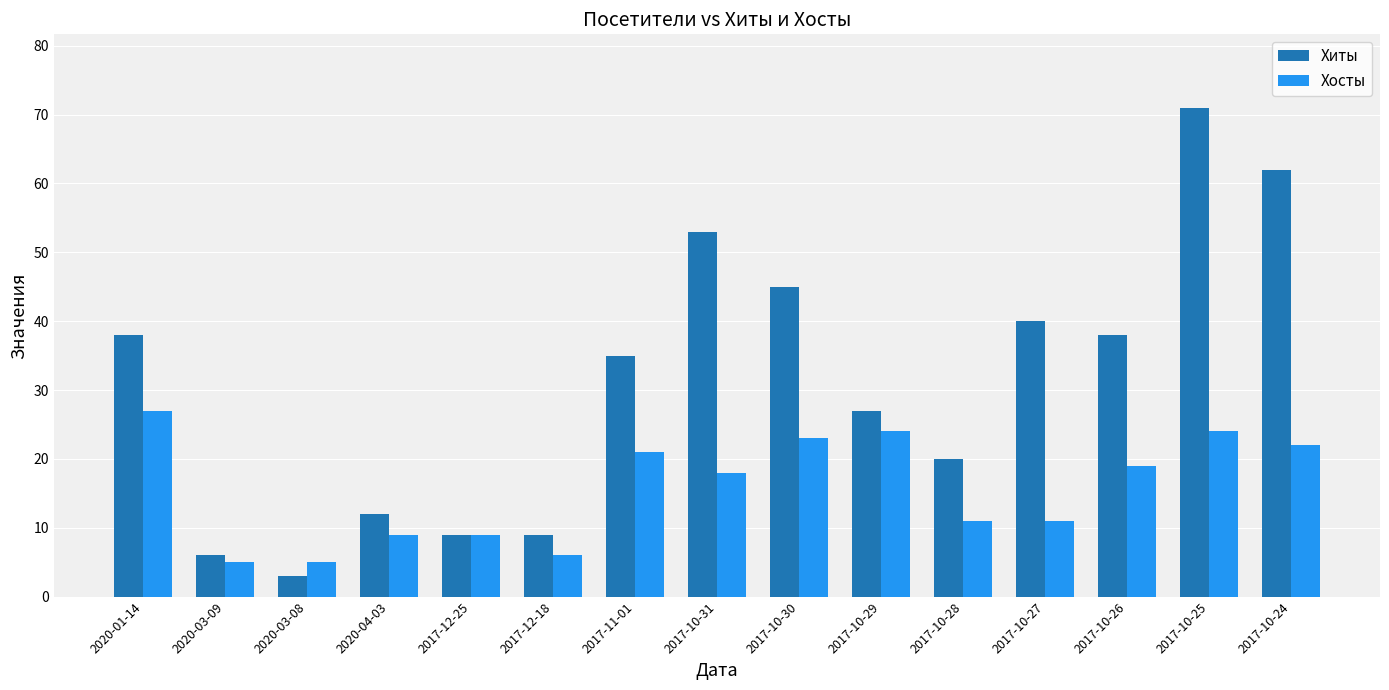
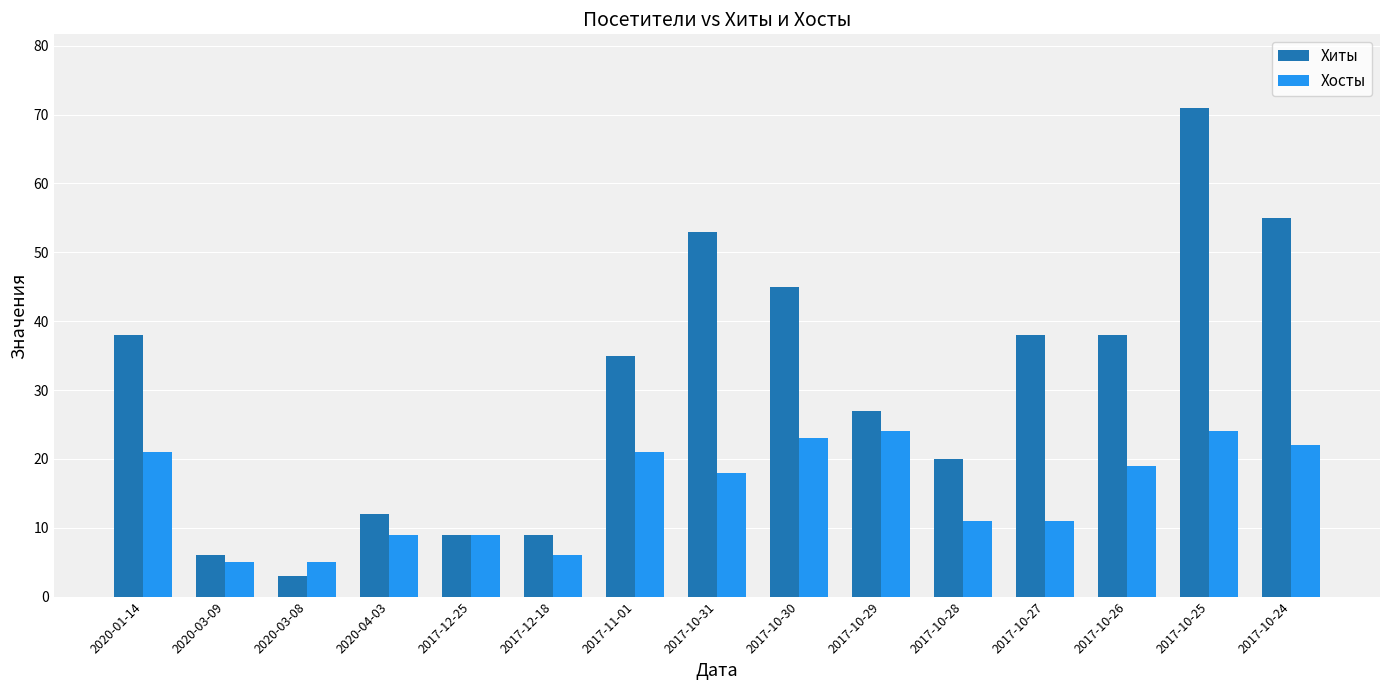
  {
    "Хиты": {
      "2020-01-14": 38,
      "2020-03-09": 6,
      "2020-03-08": 3,
      "2020-04-03": 12,
      "2017-12-25": 9,
      "2017-12-18": 9,
      "2017-11-01": 35,
      "2017-10-31": 53,
      "2017-10-30": 45,
      "2017-10-29": 27,
      "2017-10-28": 20,
-     "2017-10-27": 40,
+     "2017-10-27": 38,
      "2017-10-26": 38,
      "2017-10-25": 71,
-     "2017-10-24": 62
+     "2017-10-24": 55
    },
    "Хосты": {
-     "2020-01-14": 27,
+     "2020-01-14": 21,
      "2020-03-09": 5,
      "2020-03-08": 5,
      "2020-04-03": 9,
      "2017-12-25": 9,
      "2017-12-18": 6,
      "2017-11-01": 21,
      "2017-10-31": 18,
      "2017-10-30": 23,
      "2017-10-29": 24,
      "2017-10-28": 11,
      "2017-10-27": 11,
      "2017-10-26": 19,
      "2017-10-25": 24,
      "2017-10-24": 22
    }
  }
